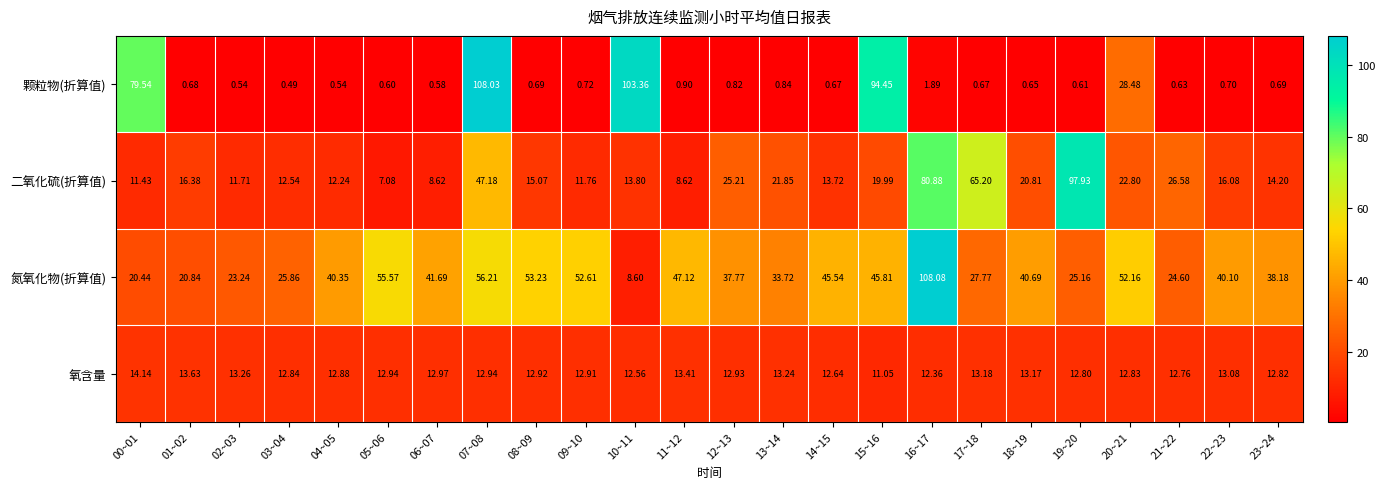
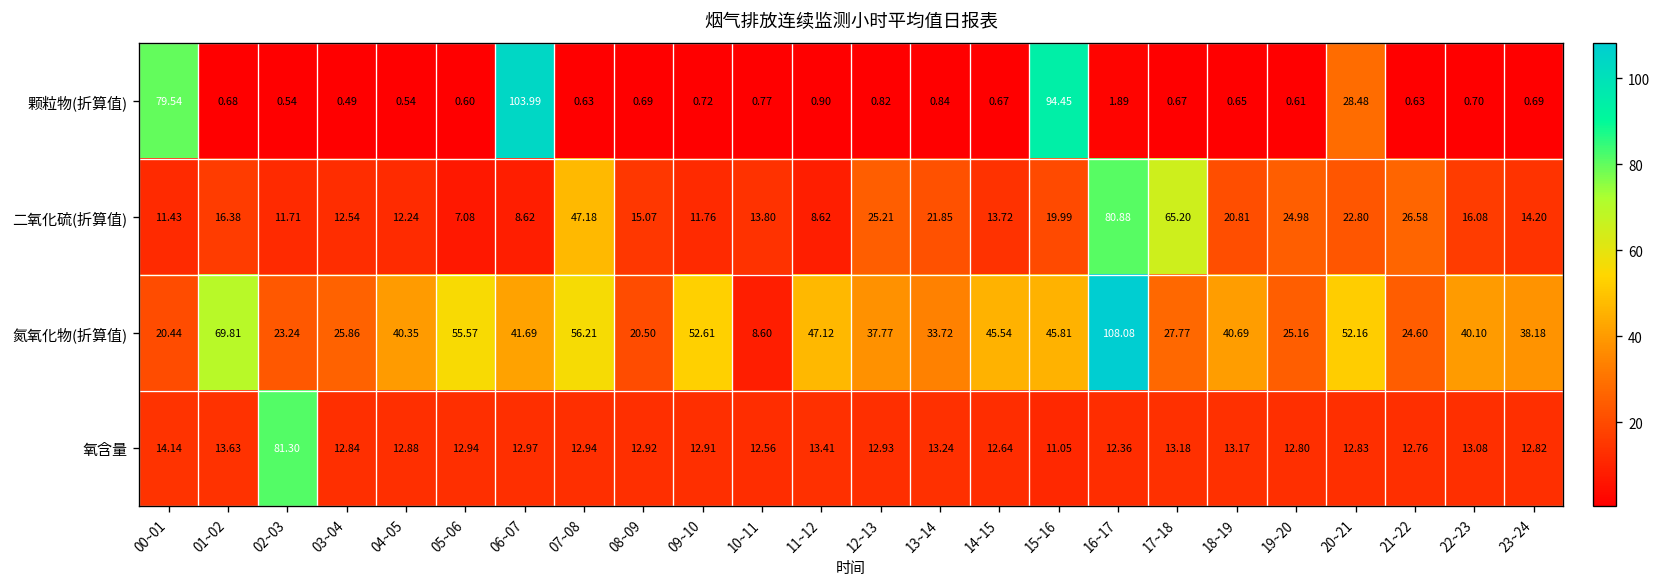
  {
    "颗粒物(折算值)": {
      "00~01": 79.54,
      "01~02": 0.68,
      "02~03": 0.54,
      "03~04": 0.49,
      "04~05": 0.54,
      "05~06": 0.60,
-     "06~07": 0.58,
-     "07~08": 108.03,
+     "06~07": 103.99,
+     "07~08": 0.63,
      "08~09": 0.69,
      "09~10": 0.72,
-     "10~11": 103.36,
+     "10~11": 0.77,
      "11~12": 0.90,
      "12~13": 0.82,
      "13~14": 0.84,
      "14~15": 0.67,
      "15~16": 94.45,
      "16~17": 1.89,
      "17~18": 0.67,
      "18~19": 0.65,
      "19~20": 0.61,
      "20~21": 28.48,
      "21~22": 0.63,
      "22~23": 0.70,
      "23~24": 0.69
    },
    "二氧化硫(折算值)": {
      "00~01": 11.43,
      "01~02": 16.38,
      "02~03": 11.71,
      "03~04": 12.54,
      "04~05": 12.24,
      "05~06": 7.08,
      "06~07": 8.62,
      "07~08": 47.18,
      "08~09": 15.07,
      "09~10": 11.76,
      "10~11": 13.80,
      "11~12": 8.62,
      "12~13": 25.21,
      "13~14": 21.85,
      "14~15": 13.72,
      "15~16": 19.99,
      "16~17": 80.88,
      "17~18": 65.20,
      "18~19": 20.81,
-     "19~20": 97.93,
+     "19~20": 24.98,
      "20~21": 22.80,
      "21~22": 26.58,
      "22~23": 16.08,
      "23~24": 14.20
    },
    "氮氧化物(折算值)": {
      "00~01": 20.44,
-     "01~02": 20.84,
+     "01~02": 69.81,
      "02~03": 23.24,
      "03~04": 25.86,
      "04~05": 40.35,
      "05~06": 55.57,
      "06~07": 41.69,
      "07~08": 56.21,
-     "08~09": 53.23,
+     "08~09": 20.50,
      "09~10": 52.61,
      "10~11": 8.60,
      "11~12": 47.12,
      "12~13": 37.77,
      "13~14": 33.72,
      "14~15": 45.54,
      "15~16": 45.81,
      "16~17": 108.08,
      "17~18": 27.77,
      "18~19": 40.69,
      "19~20": 25.16,
      "20~21": 52.16,
      "21~22": 24.60,
      "22~23": 40.10,
      "23~24": 38.18
    },
    "氧含量": {
      "00~01": 14.14,
      "01~02": 13.63,
-     "02~03": 13.26,
+     "02~03": 81.30,
      "03~04": 12.84,
      "04~05": 12.88,
      "05~06": 12.94,
      "06~07": 12.97,
      "07~08": 12.94,
      "08~09": 12.92,
      "09~10": 12.91,
      "10~11": 12.56,
      "11~12": 13.41,
      "12~13": 12.93,
      "13~14": 13.24,
      "14~15": 12.64,
      "15~16": 11.05,
      "16~17": 12.36,
      "17~18": 13.18,
      "18~19": 13.17,
      "19~20": 12.80,
      "20~21": 12.83,
      "21~22": 12.76,
      "22~23": 13.08,
      "23~24": 12.82
    }
  }
